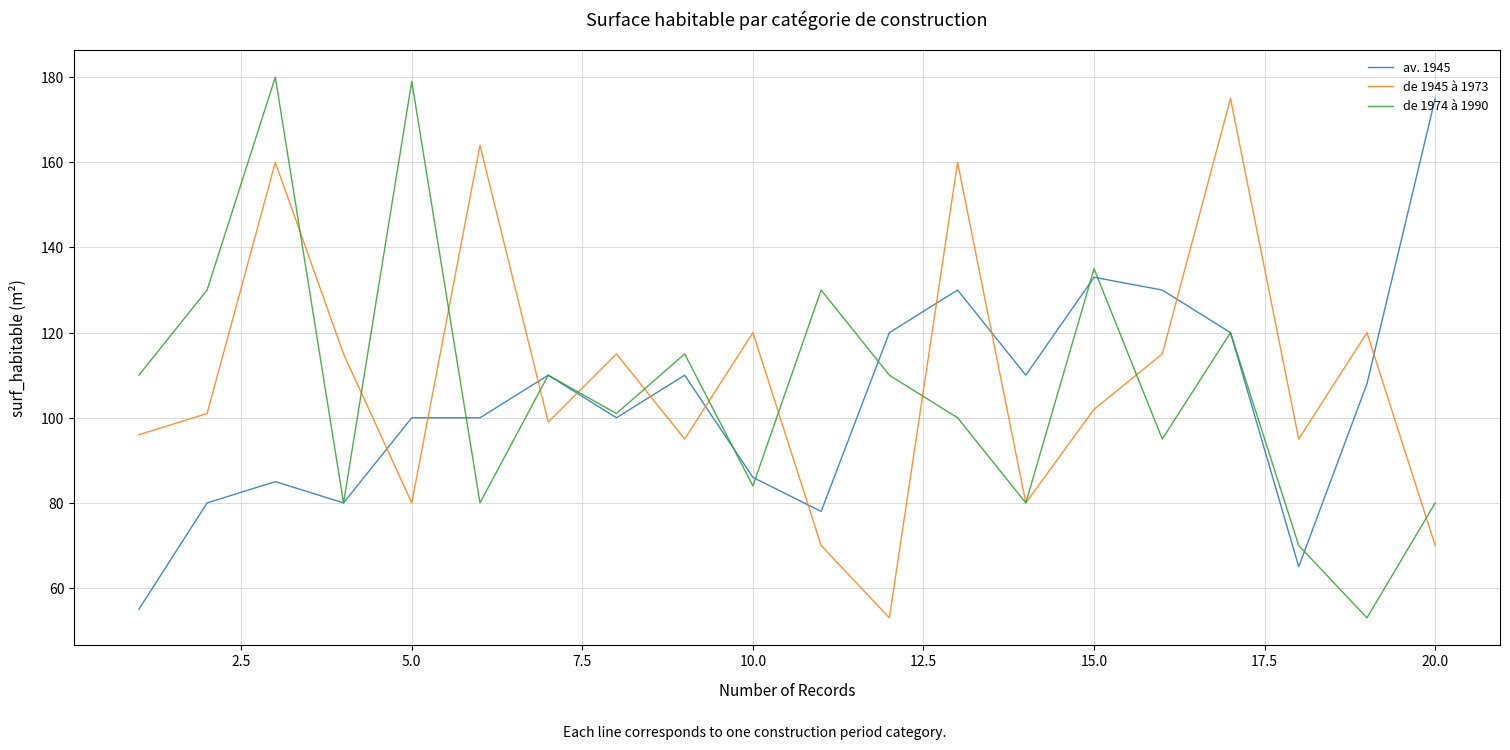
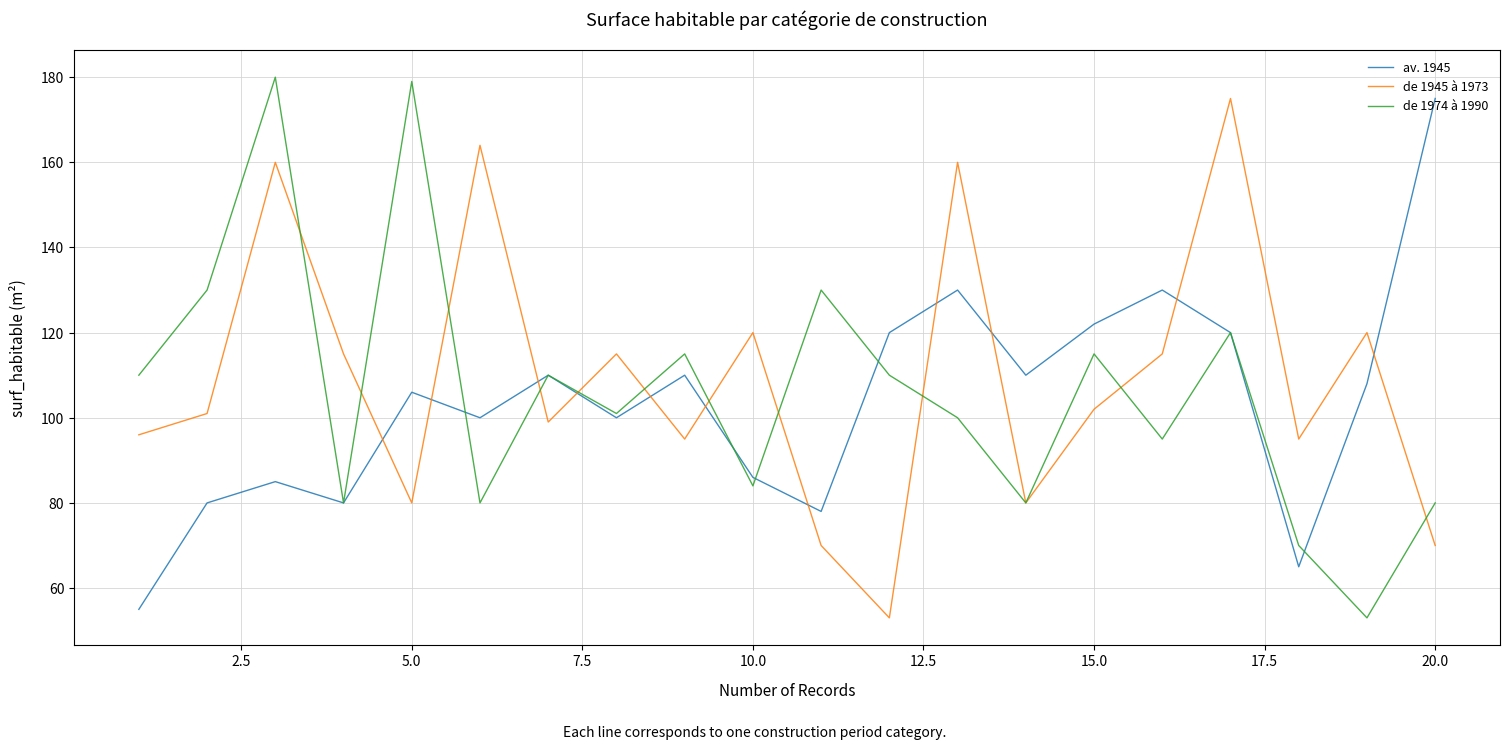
  {
    "av. 1945": {
-     "5.0": 100,
+     "5.0": 106,
      "10.0": 86,
-     "15.0": 133,
+     "15.0": 122,
      "20.0": 175
    },
    "de 1945 à 1973": {
      "5.0": 80,
      "10.0": 120,
      "15.0": 102,
      "20.0": 70
    },
    "de 1974 à 1990": {
      "5.0": 179,
      "10.0": 84,
-     "15.0": 135,
+     "15.0": 115,
      "20.0": 80
    }
  }
